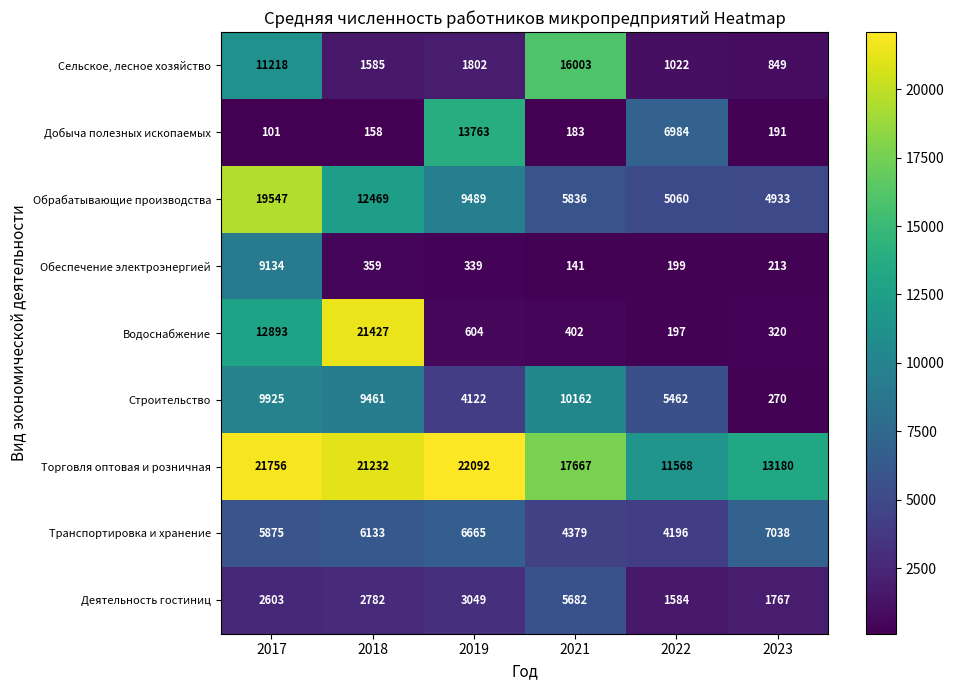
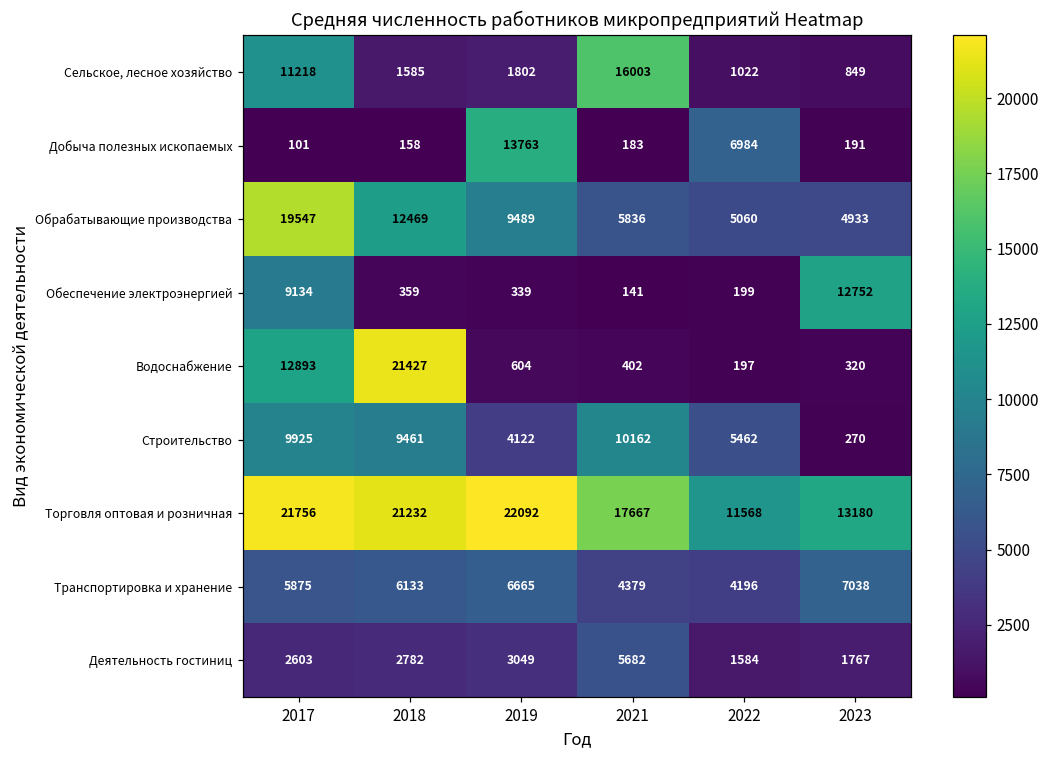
  {
    "Сельское, лесное хозяйство": {
      "2017": 11218,
      "2018": 1585,
      "2019": 1802,
      "2021": 16003,
      "2022": 1022,
      "2023": 849
    },
    "Добыча полезных ископаемых": {
      "2017": 101,
      "2018": 158,
      "2019": 13763,
      "2021": 183,
      "2022": 6984,
      "2023": 191
    },
    "Обрабатывающие производства": {
      "2017": 19547,
      "2018": 12469,
      "2019": 9489,
      "2021": 5836,
      "2022": 5060,
      "2023": 4933
    },
    "Обеспечение электроэнергией": {
      "2017": 9134,
      "2018": 359,
      "2019": 339,
      "2021": 141,
      "2022": 199,
-     "2023": 213
+     "2023": 12752
    },
    "Водоснабжение": {
      "2017": 12893,
      "2018": 21427,
      "2019": 604,
      "2021": 402,
      "2022": 197,
      "2023": 320
    },
    "Строительство": {
      "2017": 9925,
      "2018": 9461,
      "2019": 4122,
      "2021": 10162,
      "2022": 5462,
      "2023": 270
    },
    "Торговля оптовая и розничная": {
      "2017": 21756,
      "2018": 21232,
      "2019": 22092,
      "2021": 17667,
      "2022": 11568,
      "2023": 13180
    },
    "Транспортировка и хранение": {
      "2017": 5875,
      "2018": 6133,
      "2019": 6665,
      "2021": 4379,
      "2022": 4196,
      "2023": 7038
    },
    "Деятельность гостиниц": {
      "2017": 2603,
      "2018": 2782,
      "2019": 3049,
      "2021": 5682,
      "2022": 1584,
      "2023": 1767
    }
  }
